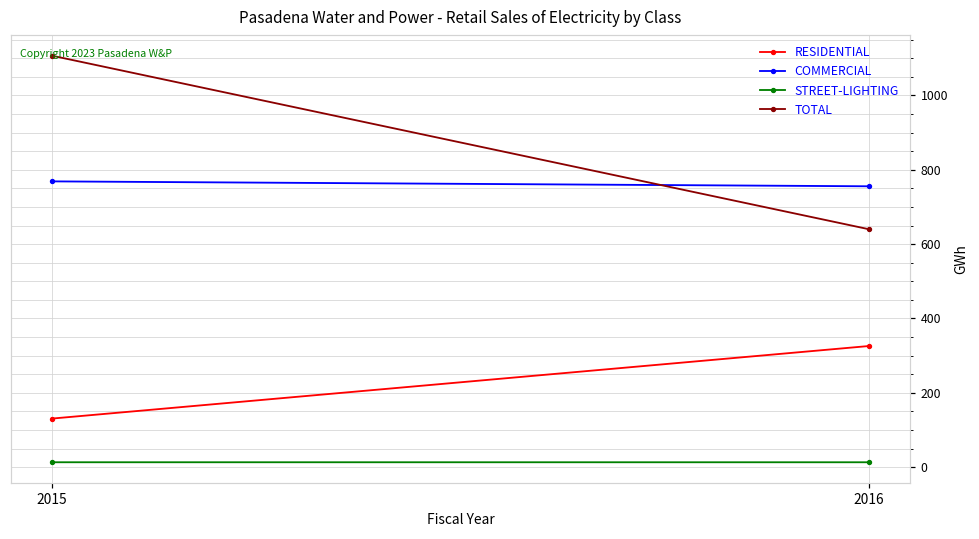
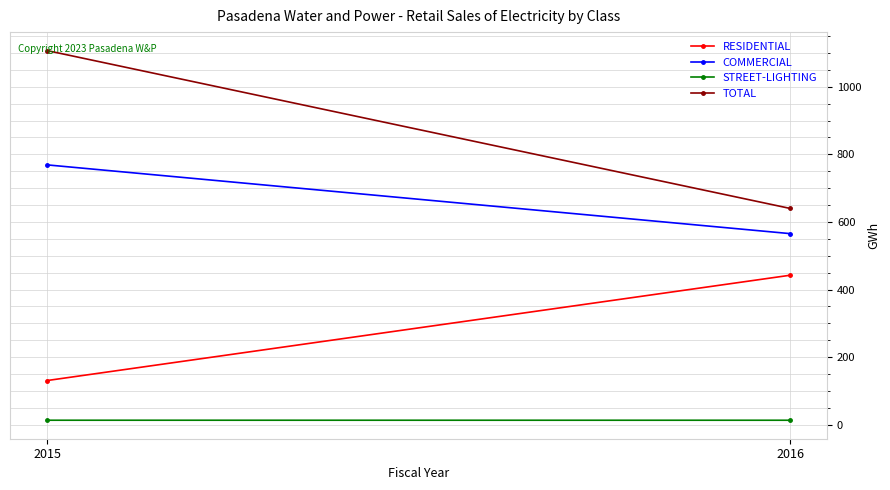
  {
    "RESIDENTIAL": {
      "2015": 130,
-     "2016": 330
+     "2016": 440
    },
    "COMMERCIAL": {
      "2015": 770,
-     "2016": 760
+     "2016": 570
    },
    "STREET-LIGHTING": {
      "2015": 10,
      "2016": 10
    },
    "TOTAL": {
      "2016": 640
    }
  }
